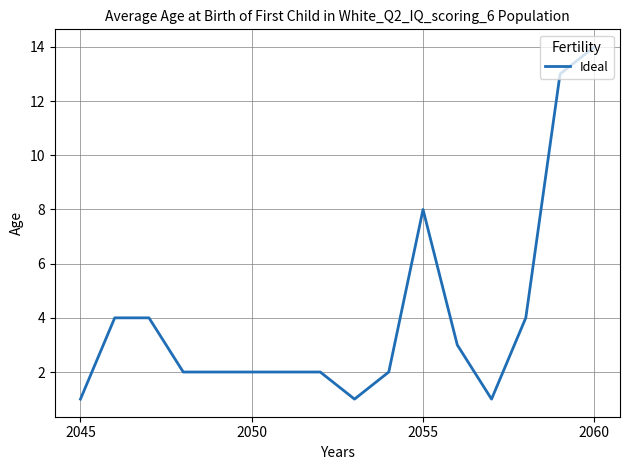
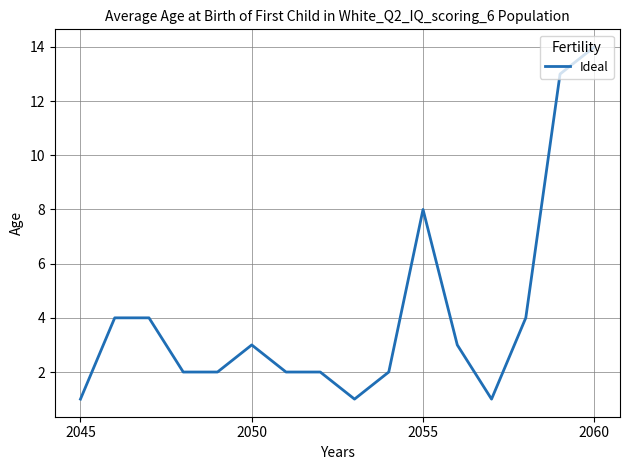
  {
    "2045": 1,
-   "2050": 2,
+   "2050": 3,
    "2055": 8
  }
